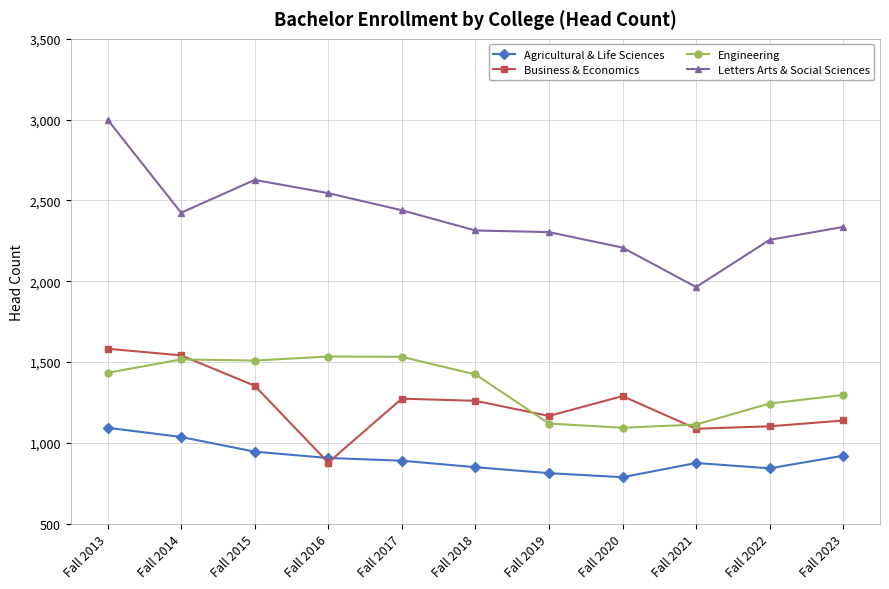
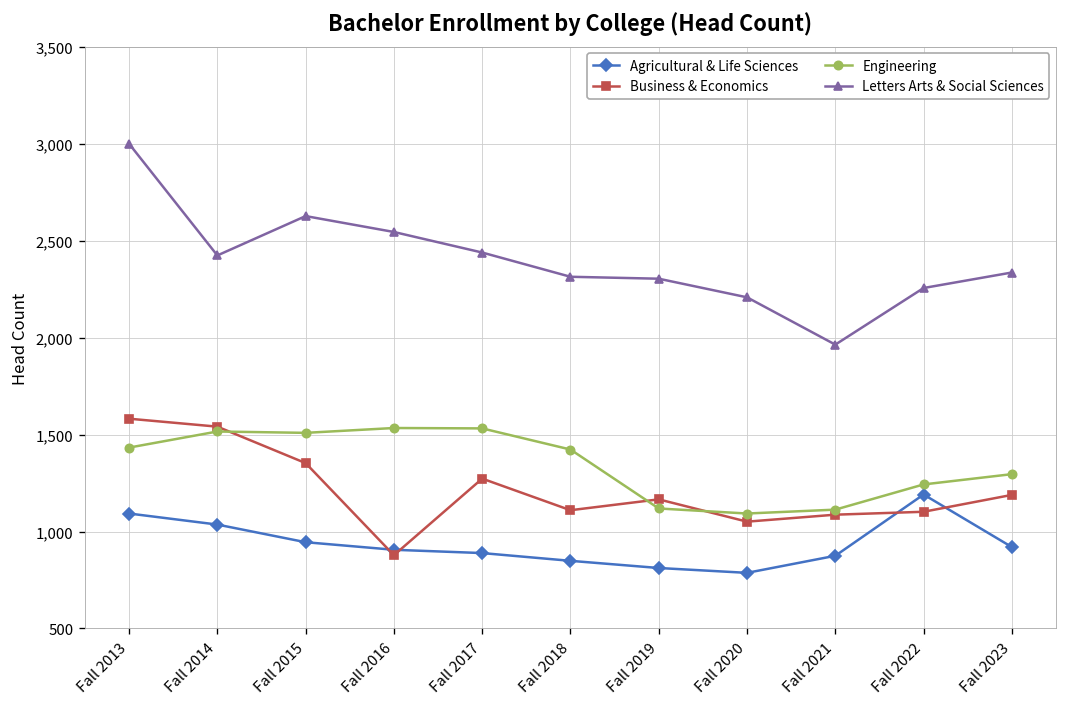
  {
    "Agricultural & Life Sciences": {
      "Fall 2013": "1,090",
      "Fall 2014": "1,040",
      "Fall 2015": "950",
      "Fall 2016": "910",
      "Fall 2017": "890",
      "Fall 2018": "850",
      "Fall 2019": "810",
      "Fall 2020": "790",
      "Fall 2021": "880",
-     "Fall 2022": "840",
+     "Fall 2022": "1,190",
      "Fall 2023": "920"
    },
    "Business & Economics": {
      "Fall 2013": "1,580",
      "Fall 2014": "1,540",
      "Fall 2015": "1,350",
      "Fall 2016": "880",
      "Fall 2017": "1,270",
-     "Fall 2018": "1,260",
+     "Fall 2018": "1,110",
      "Fall 2019": "1,170",
-     "Fall 2020": "1,290",
+     "Fall 2020": "1,050",
      "Fall 2021": "1,090",
      "Fall 2022": "1,100",
-     "Fall 2023": "1,140"
+     "Fall 2023": "1,190"
    },
    "Engineering": {
      "Fall 2013": "1,430",
      "Fall 2014": "1,520",
      "Fall 2015": "1,510",
      "Fall 2016": "1,530",
      "Fall 2017": "1,530",
      "Fall 2018": "1,420",
      "Fall 2019": "1,120",
      "Fall 2020": "1,090",
      "Fall 2021": "1,110",
      "Fall 2022": "1,240",
      "Fall 2023": "1,300"
    },
    "Letters Arts & Social Sciences": {
      "Fall 2013": "3,000",
      "Fall 2014": "2,420",
      "Fall 2015": "2,630",
      "Fall 2016": "2,550",
      "Fall 2017": "2,440",
      "Fall 2018": "2,310",
      "Fall 2019": "2,300",
      "Fall 2020": "2,210",
      "Fall 2021": "1,960",
      "Fall 2022": "2,260",
      "Fall 2023": "2,340"
    }
  }
